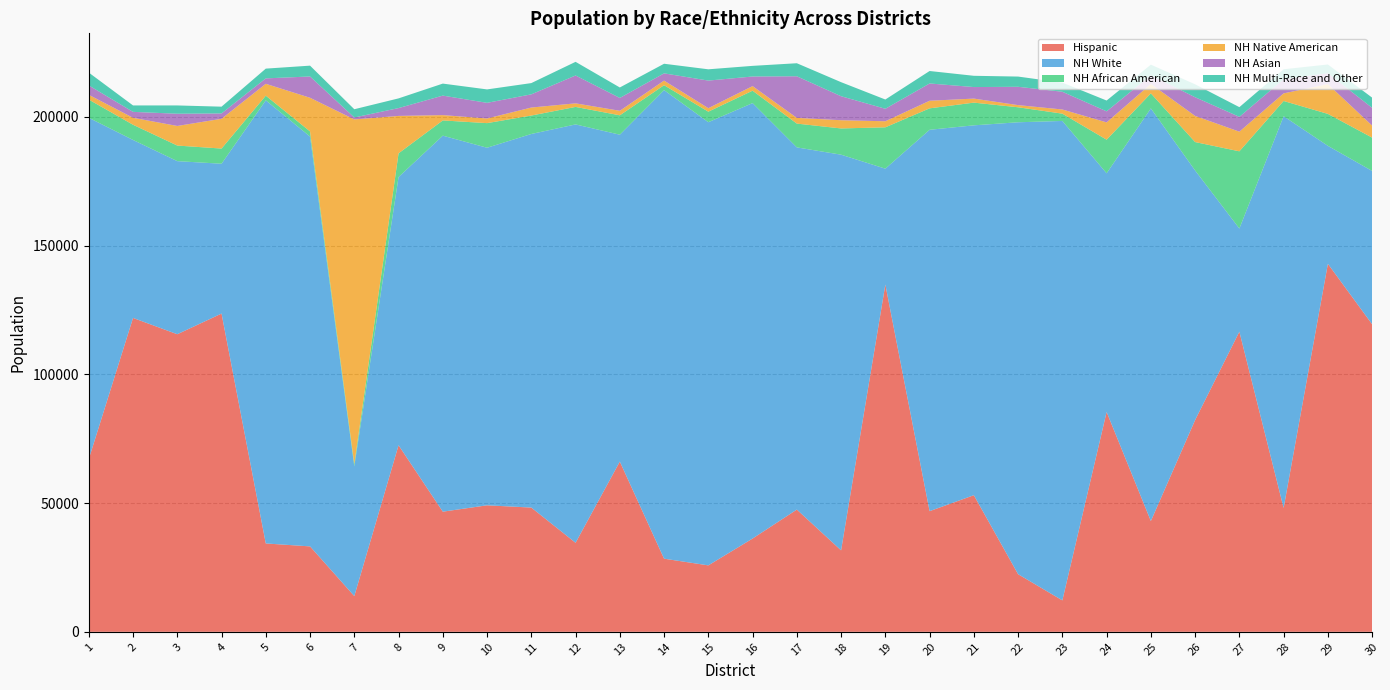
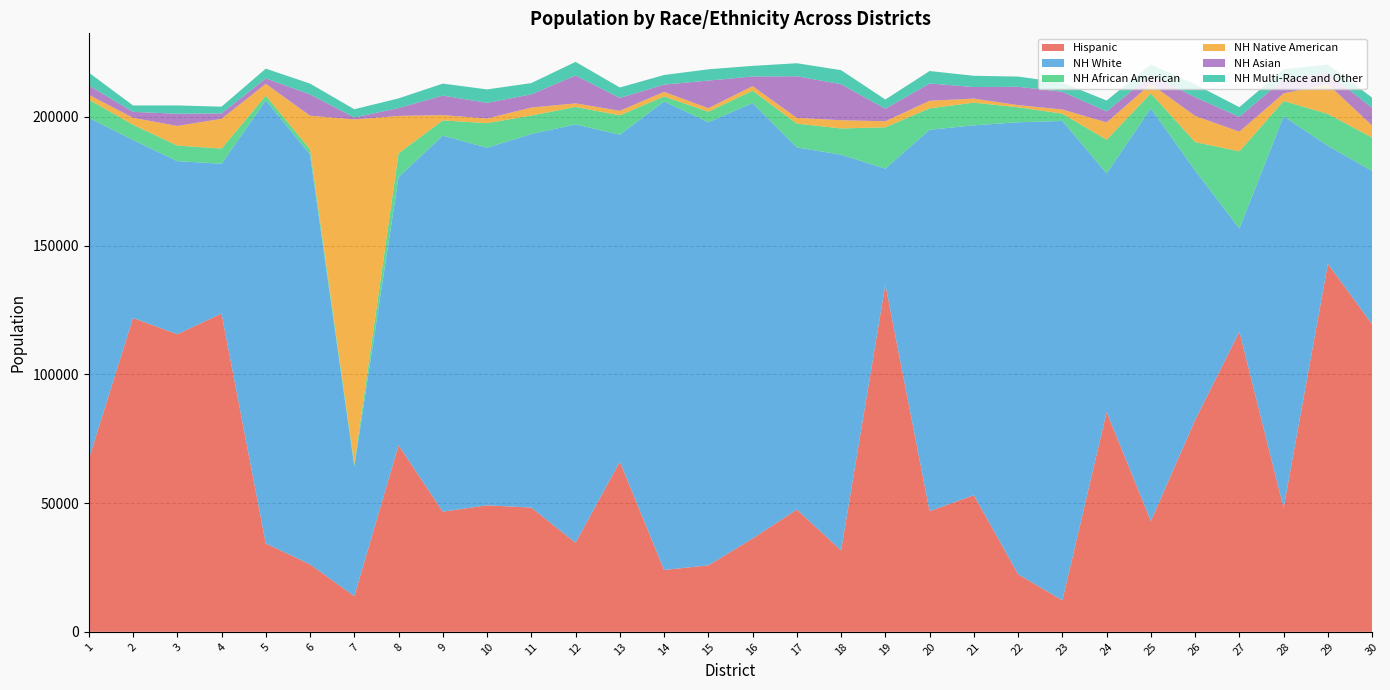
  {
    "Hispanic": {
      "1": 67000,
      "2": 122000,
      "3": 116000,
      "4": 124000,
      "5": 34000,
-     "6": 33000,
+     "6": 26000,
      "7": 14000,
      "8": 72000,
      "9": 47000,
      "10": 49000,
      "11": 48000,
      "12": 35000,
      "13": 66000,
-     "14": 28000,
+     "14": 24000,
      "15": 26000,
      "16": 36000,
      "17": 47000,
      "18": 32000,
      "19": 135000,
      "20": 47000,
      "21": 53000,
      "22": 22000,
      "23": 12000,
      "24": 85000,
      "25": 43000,
      "26": 82000,
      "27": 117000,
      "28": 48000,
      "29": 143000,
      "30": 119000
    },
    "NH White": {
      "1": 133000,
      "2": 69000,
      "3": 67000,
      "4": 58000,
      "5": 172000,
      "6": 159000,
      "8": 104000,
      "9": 146000,
      "10": 139000,
      "11": 145000,
      "12": 162000,
      "13": 127000,
      "14": 182000,
      "15": 172000,
      "16": 169000,
      "17": 141000,
      "18": 154000,
      "19": 45000,
      "20": 148000,
      "21": 144000,
      "22": 176000,
      "23": 186000,
      "24": 93000,
      "25": 160000,
      "26": 97000,
      "27": 40000,
      "28": 152000,
      "29": 46000,
      "30": 60000
    },
    "NH Native American": {
      "1": 2000,
      "2": 3000,
      "3": 8000,
      "4": 12000,
      "5": 5000,
      "6": 13000,
      "8": 15000,
      "9": 2000,
      "10": 2000,
      "11": 3000,
      "12": 1000,
      "13": 2000,
      "14": 2000,
      "15": 1000,
      "16": 2000,
      "17": 2000,
      "18": 3000,
      "19": 2000,
      "20": 3000,
      "21": 2000,
      "23": 2000,
      "24": 7000,
      "26": 10000,
      "27": 8000,
      "28": 3000,
      "30": 5000
    },
    "NH Asian": {
      "1": 4000,
      "2": 2000,
      "3": 5000,
      "4": 2000,
      "5": 2000,
      "6": 8000,
      "8": 3000,
      "9": 8000,
      "10": 6000,
      "11": 5000,
      "12": 11000,
      "13": 5000,
      "14": 3000,
      "15": 11000,
      "16": 4000,
      "17": 16000,
-     "18": 9000,
+     "18": 14000,
      "19": 5000,
      "20": 7000,
      "21": 4000,
      "22": 7000,
      "23": 7000,
      "24": 4000,
      "26": 7000,
      "27": 6000,
      "30": 7000
    }
  }
